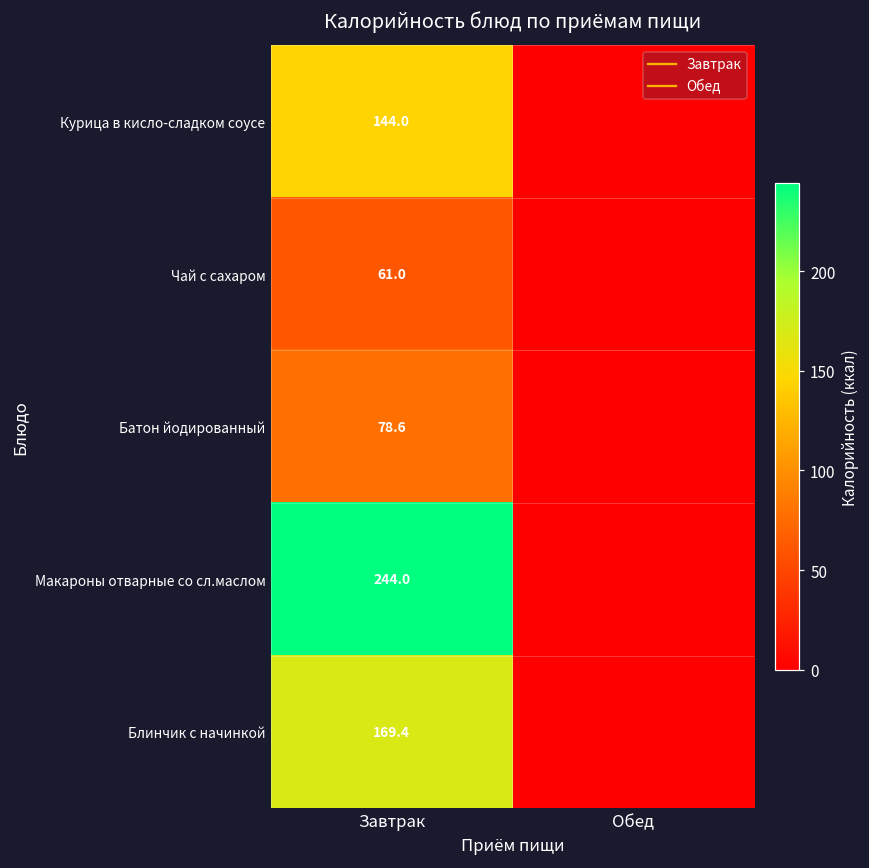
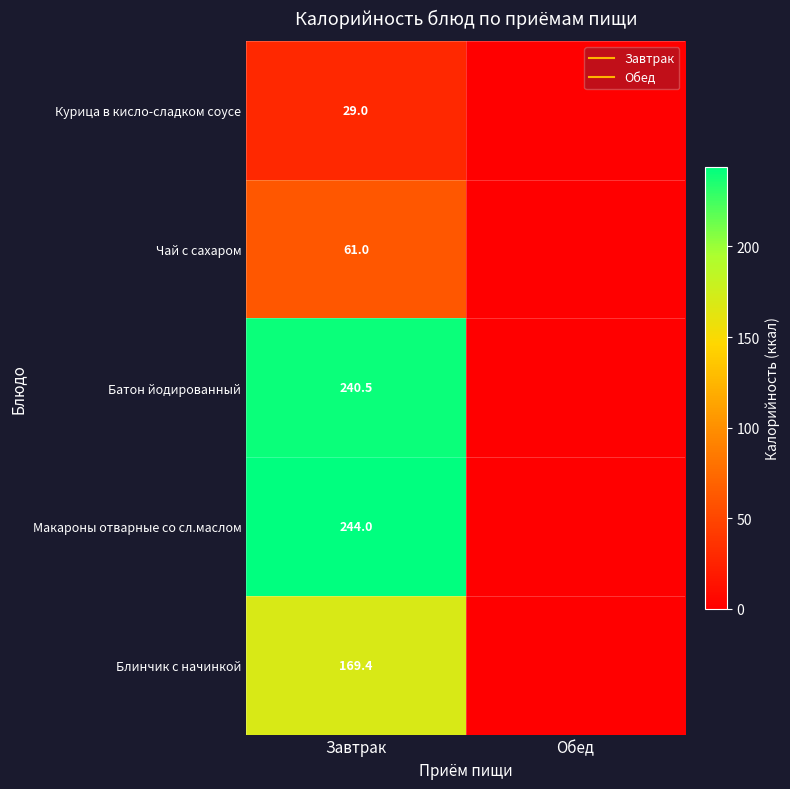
  {
    "Курица в кисло-сладком соусе": {
-     "Завтрак": 144.0
+     "Завтрак": 29.0
    },
    "Чай с сахаром": {
      "Завтрак": 61.0
    },
    "Батон йодированный": {
-     "Завтрак": 78.6
+     "Завтрак": 240.5
    },
    "Макароны отварные со сл.маслом": {
      "Завтрак": 244.0
    },
    "Блинчик с начинкой": {
      "Завтрак": 169.4
    }
  }
